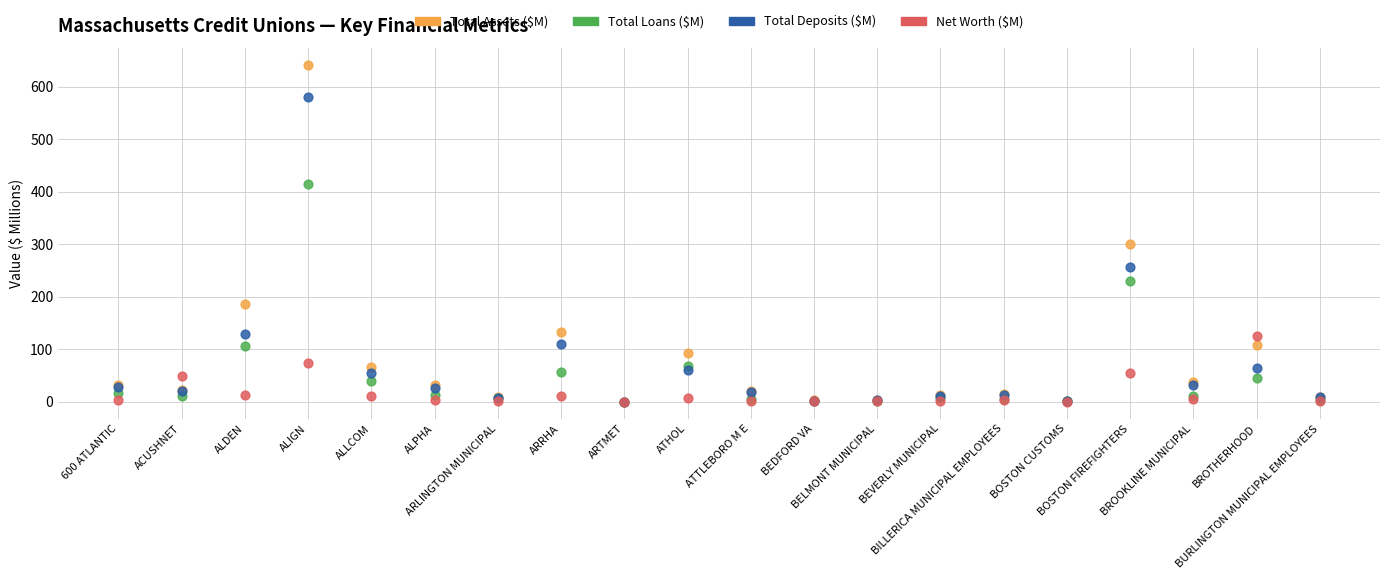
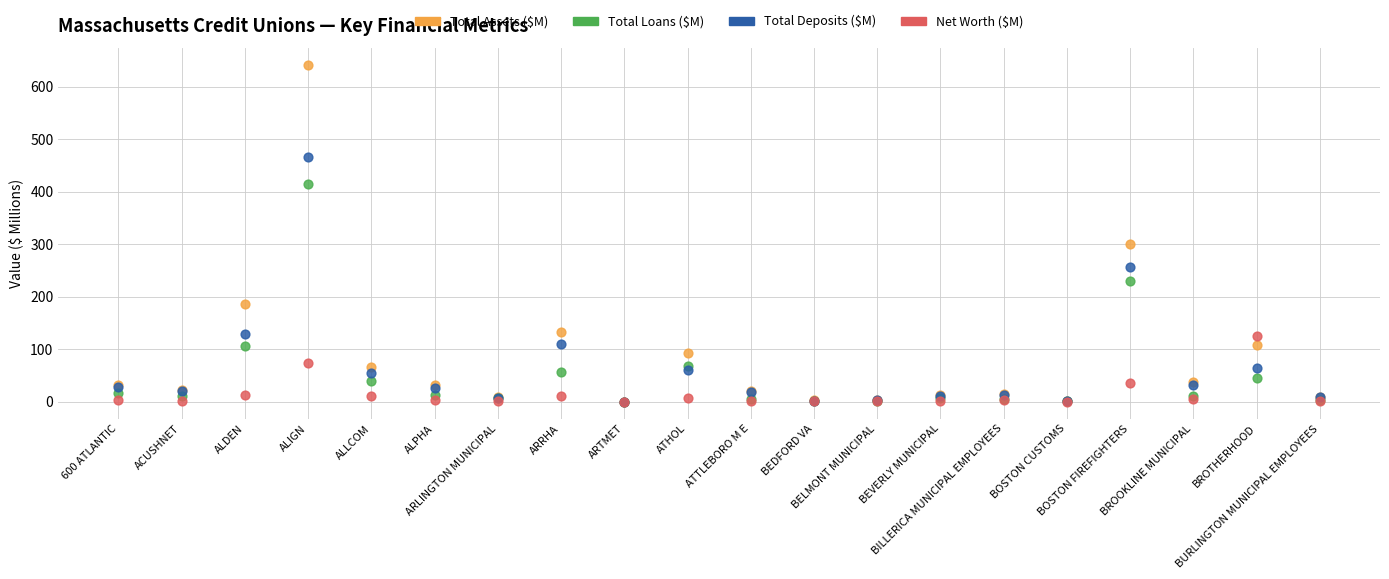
  {
    "Total Deposits ($M)": {
-     "ALIGN": 580
+     "ALIGN": 470
    },
    "Net Worth ($M)": {
-     "ACUSHNET": 50,
-     "BOSTON FIREFIGHTERS": 50
+     "ACUSHNET": 0,
+     "BOSTON FIREFIGHTERS": 40
    }
  }
